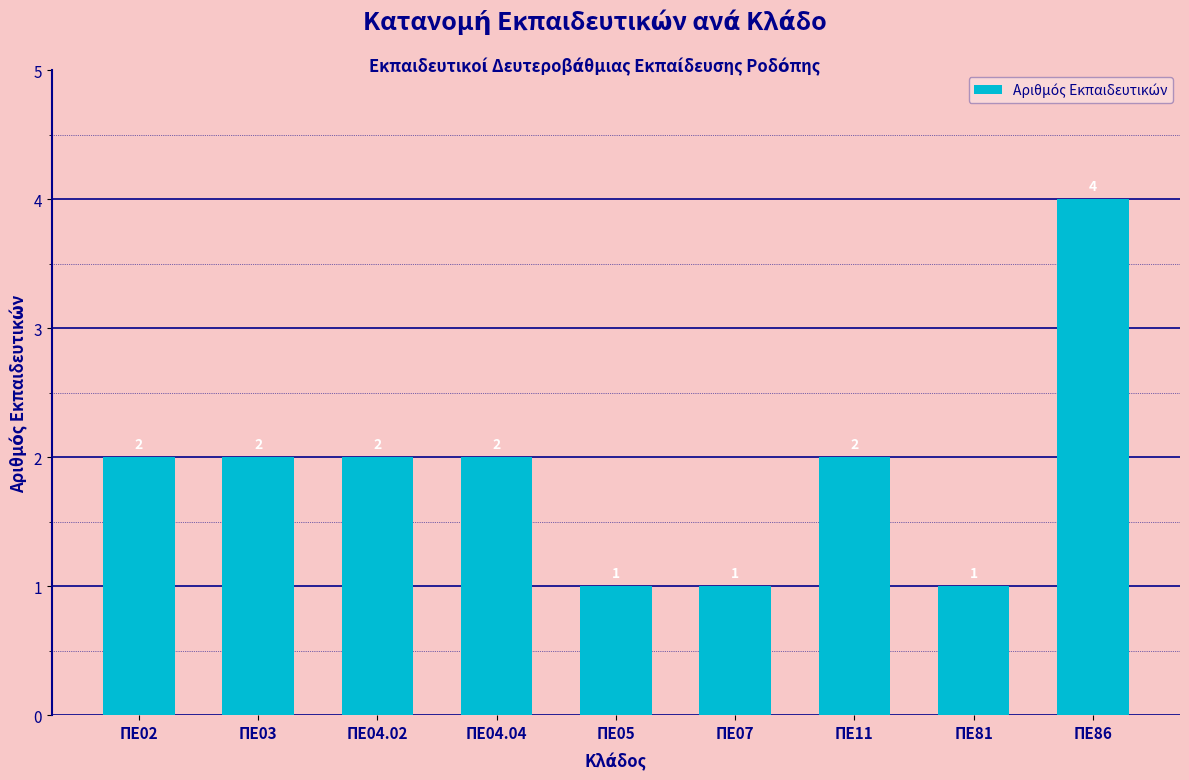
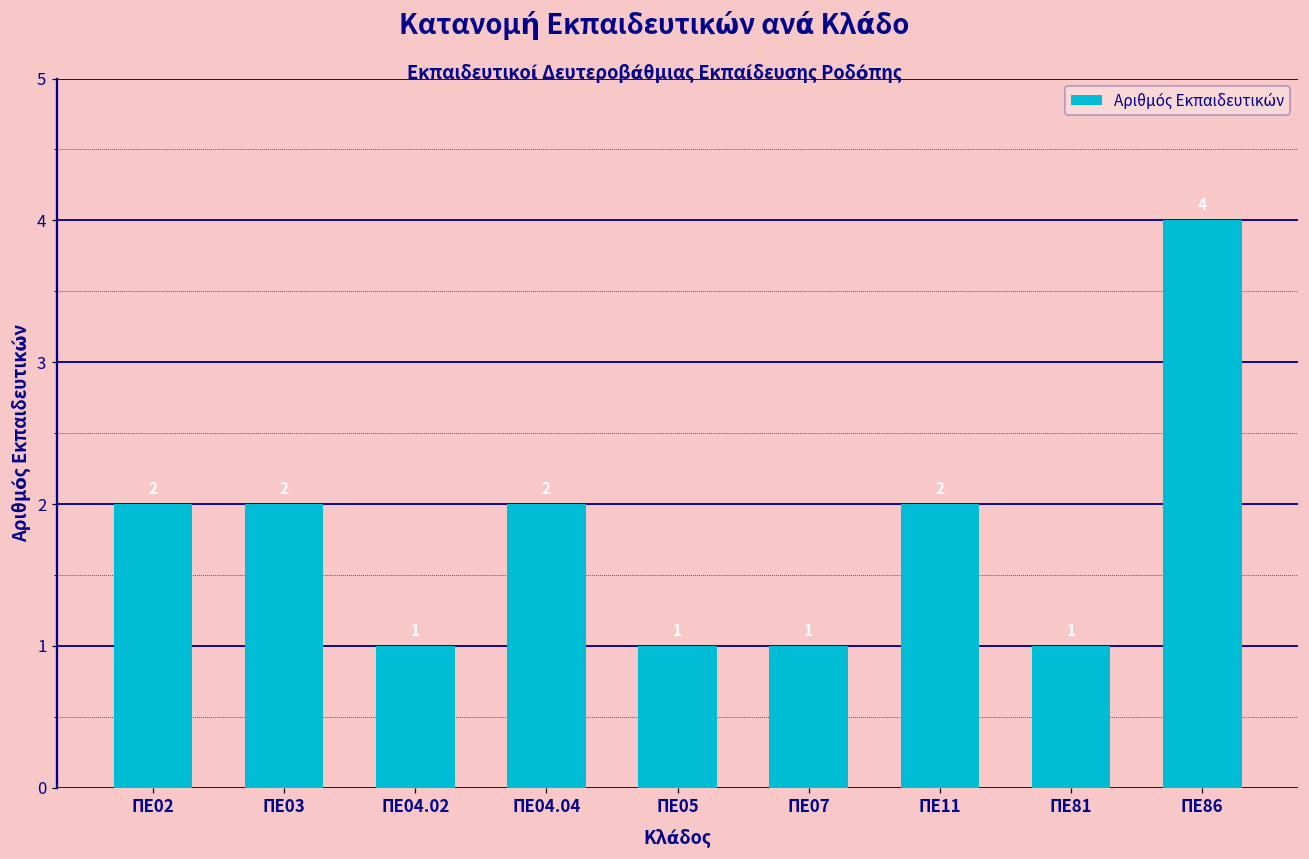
  {
    "ΠΕ02": 2,
    "ΠΕ03": 2,
-   "ΠΕ04.02": 2,
+   "ΠΕ04.02": 1,
    "ΠΕ04.04": 2,
    "ΠΕ05": 1,
    "ΠΕ07": 1,
    "ΠΕ11": 2,
    "ΠΕ81": 1,
    "ΠΕ86": 4
  }
